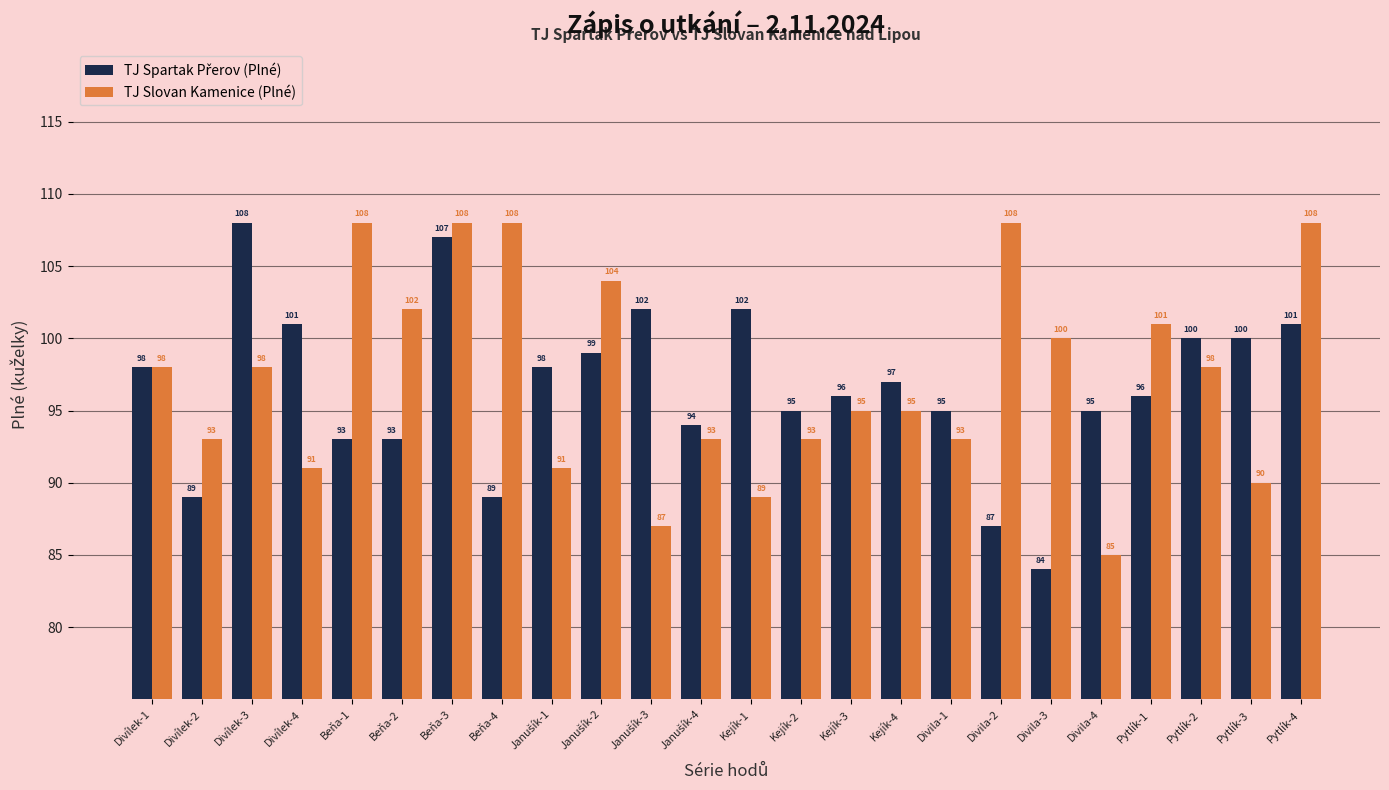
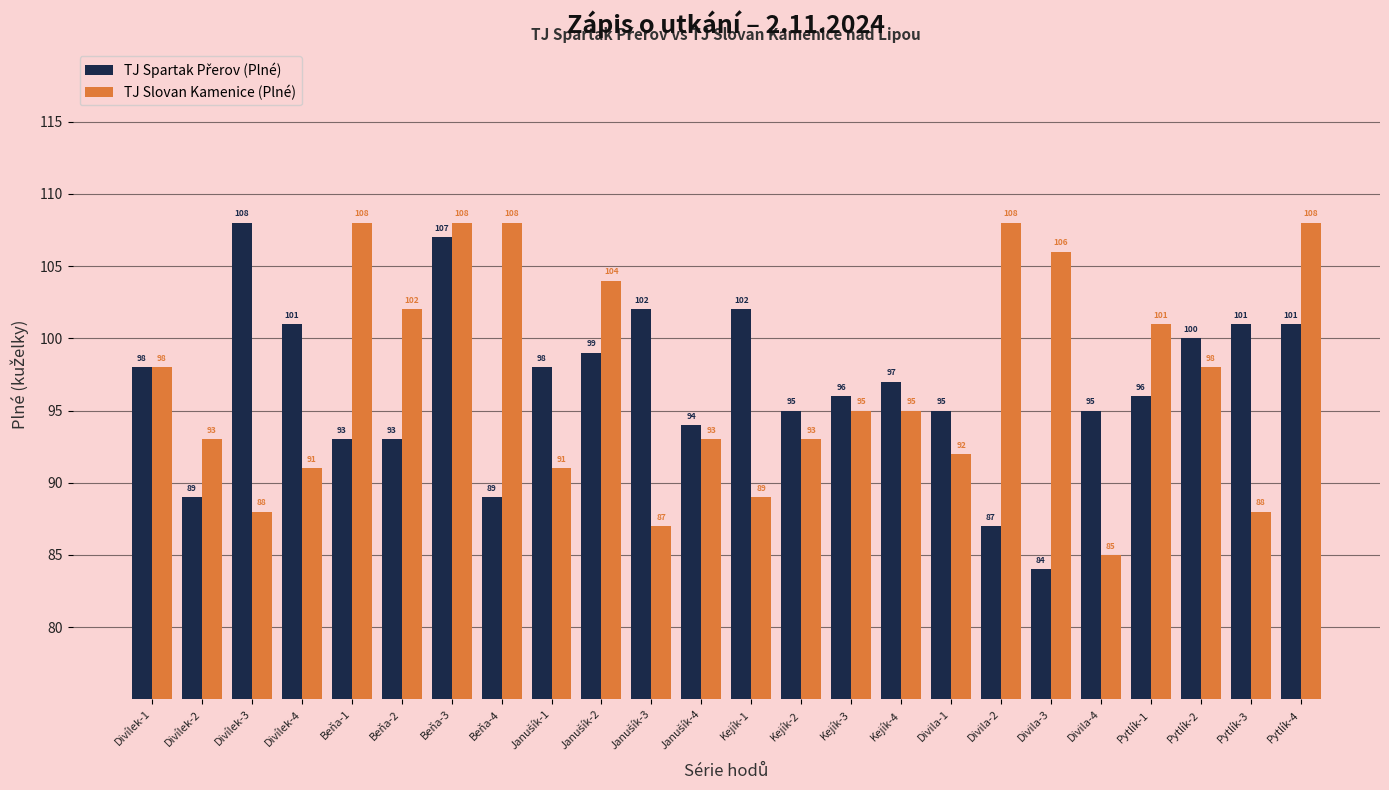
  {
    "TJ Spartak Přerov (Plné)": {
      "Divílek-1": 98,
      "Divílek-2": 89,
      "Divílek-3": 108,
      "Divílek-4": 101,
      "Beňa-1": 93,
      "Beňa-2": 93,
      "Beňa-3": 107,
      "Beňa-4": 89,
      "Janušík-1": 98,
      "Janušík-2": 99,
      "Janušík-3": 102,
      "Janušík-4": 94,
      "Kejík-1": 102,
      "Kejík-2": 95,
      "Kejík-3": 96,
      "Kejík-4": 97,
      "Divila-1": 95,
      "Divila-2": 87,
      "Divila-3": 84,
      "Divila-4": 95,
      "Pytlík-1": 96,
      "Pytlík-2": 100,
-     "Pytlík-3": 100,
+     "Pytlík-3": 101,
      "Pytlík-4": 101
    },
    "TJ Slovan Kamenice (Plné)": {
      "Divílek-1": 98,
      "Divílek-2": 93,
-     "Divílek-3": 98,
+     "Divílek-3": 88,
      "Divílek-4": 91,
      "Beňa-1": 108,
      "Beňa-2": 102,
      "Beňa-3": 108,
      "Beňa-4": 108,
      "Janušík-1": 91,
      "Janušík-2": 104,
      "Janušík-3": 87,
      "Janušík-4": 93,
      "Kejík-1": 89,
      "Kejík-2": 93,
      "Kejík-3": 95,
      "Kejík-4": 95,
-     "Divila-1": 93,
+     "Divila-1": 92,
      "Divila-2": 108,
-     "Divila-3": 100,
+     "Divila-3": 106,
      "Divila-4": 85,
      "Pytlík-1": 101,
      "Pytlík-2": 98,
-     "Pytlík-3": 90,
+     "Pytlík-3": 88,
      "Pytlík-4": 108
    }
  }
